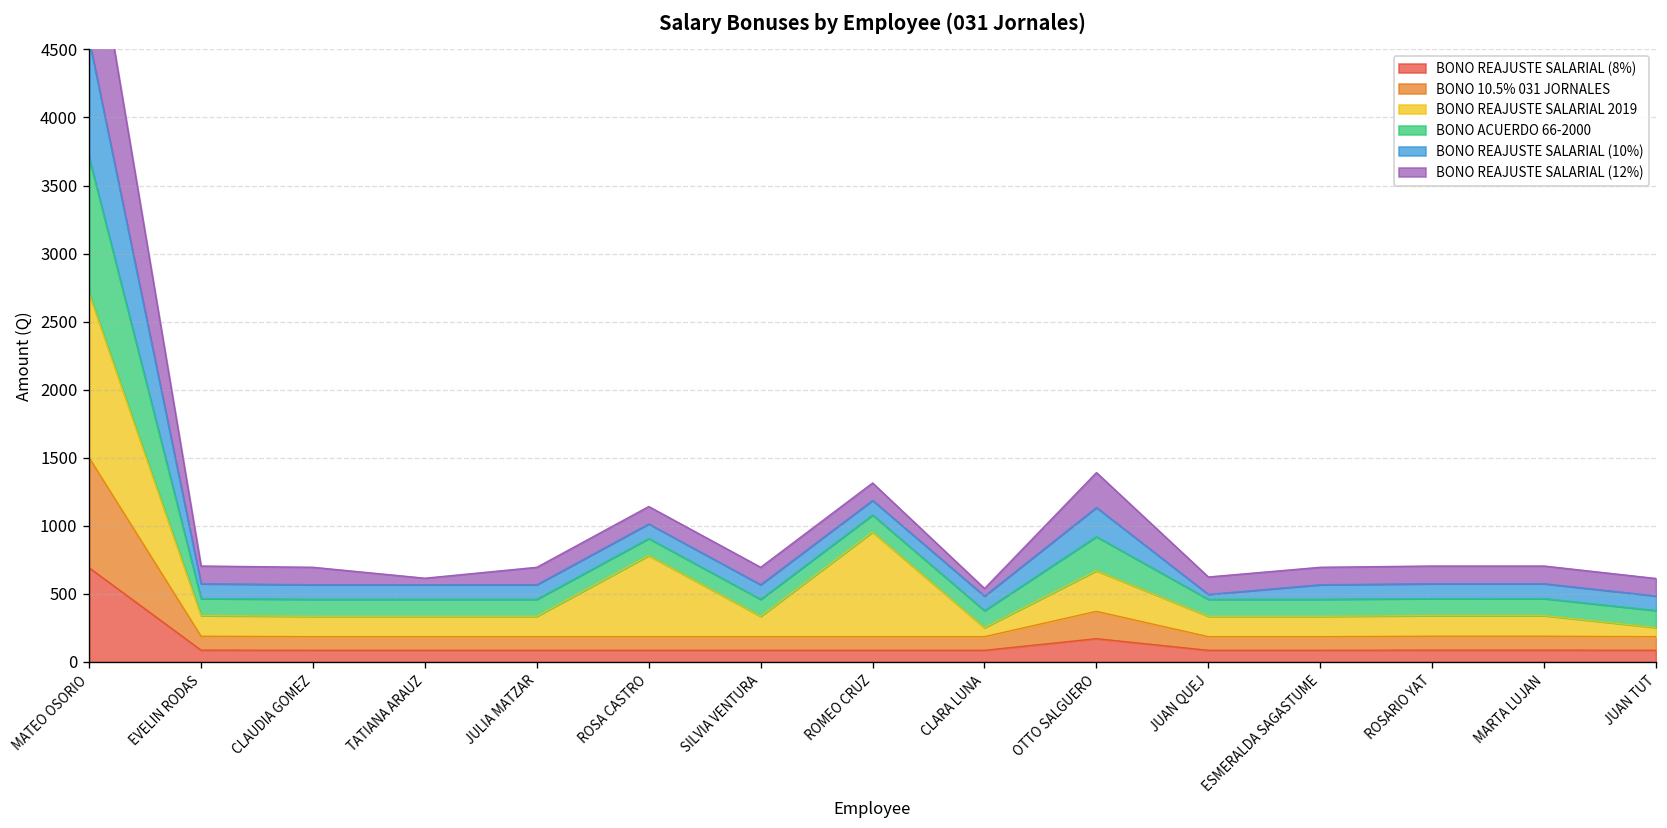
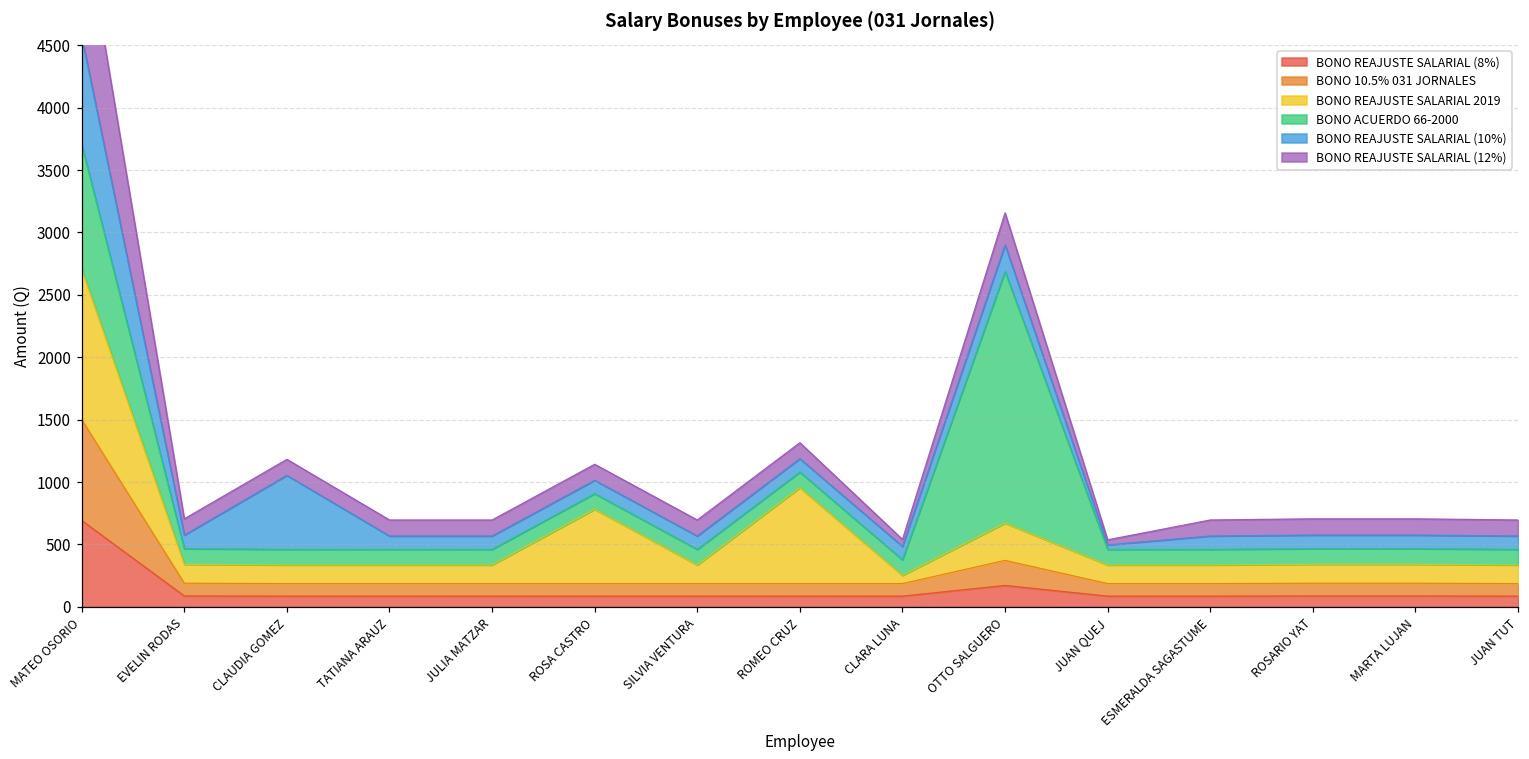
  {
    "BONO REAJUSTE SALARIAL 2019": {
      "MATEO OSORIO": 1210,
      "EVELIN RODAS": 150,
      "CLAUDIA GOMEZ": 150,
      "TATIANA ARAUZ": 150,
      "JULIA MATZAR": 150,
      "ROSA CASTRO": 600,
      "SILVIA VENTURA": 150,
      "ROMEO CRUZ": 770,
      "CLARA LUNA": 70,
      "OTTO SALGUERO": 300,
      "JUAN QUEJ": 150,
      "ESMERALDA SAGASTUME": 150,
      "ROSARIO YAT": 150,
      "MARTA LUJAN": 150,
-     "JUAN TUT": 70
+     "JUAN TUT": 150
    },
    "BONO ACUERDO 66-2000": {
      "MATEO OSORIO": 1000,
      "EVELIN RODAS": 130,
      "CLAUDIA GOMEZ": 130,
      "TATIANA ARAUZ": 130,
      "JULIA MATZAR": 130,
      "ROSA CASTRO": 130,
      "SILVIA VENTURA": 130,
      "ROMEO CRUZ": 130,
      "CLARA LUNA": 130,
-     "OTTO SALGUERO": 250,
+     "OTTO SALGUERO": 2020,
      "JUAN QUEJ": 130,
      "ESMERALDA SAGASTUME": 130,
      "ROSARIO YAT": 130,
      "MARTA LUJAN": 130,
      "JUAN TUT": 130
    },
    "BONO REAJUSTE SALARIAL (10%)": {
      "EVELIN RODAS": 110,
-     "CLAUDIA GOMEZ": 110,
+     "CLAUDIA GOMEZ": 590,
      "TATIANA ARAUZ": 110,
      "JULIA MATZAR": 110,
      "ROSA CASTRO": 110,
      "SILVIA VENTURA": 110,
      "ROMEO CRUZ": 110,
      "CLARA LUNA": 110,
      "OTTO SALGUERO": 210,
      "JUAN QUEJ": 40,
      "ESMERALDA SAGASTUME": 110,
      "ROSARIO YAT": 110,
      "MARTA LUJAN": 110,
      "JUAN TUT": 110
    },
    "BONO REAJUSTE SALARIAL (12%)": {
      "EVELIN RODAS": 130,
      "CLAUDIA GOMEZ": 130,
-     "TATIANA ARAUZ": 50,
+     "TATIANA ARAUZ": 130,
      "JULIA MATZAR": 130,
      "ROSA CASTRO": 130,
      "SILVIA VENTURA": 130,
      "ROMEO CRUZ": 130,
      "CLARA LUNA": 60,
      "OTTO SALGUERO": 260,
-     "JUAN QUEJ": 130,
+     "JUAN QUEJ": 40,
      "ESMERALDA SAGASTUME": 130,
      "ROSARIO YAT": 130,
      "MARTA LUJAN": 130,
      "JUAN TUT": 130
    }
  }
